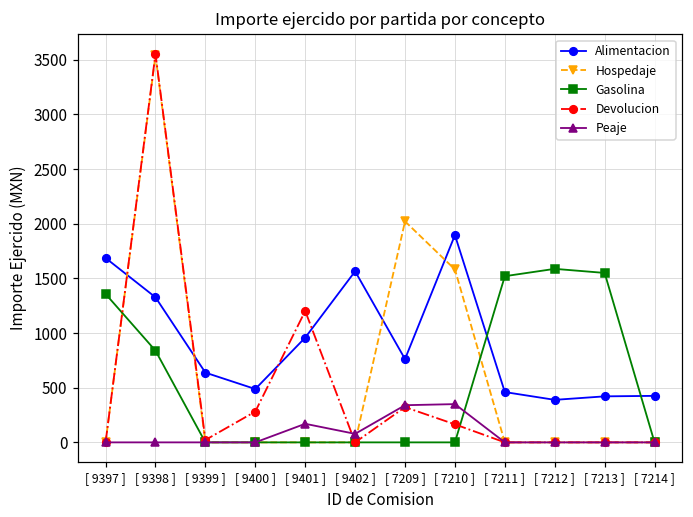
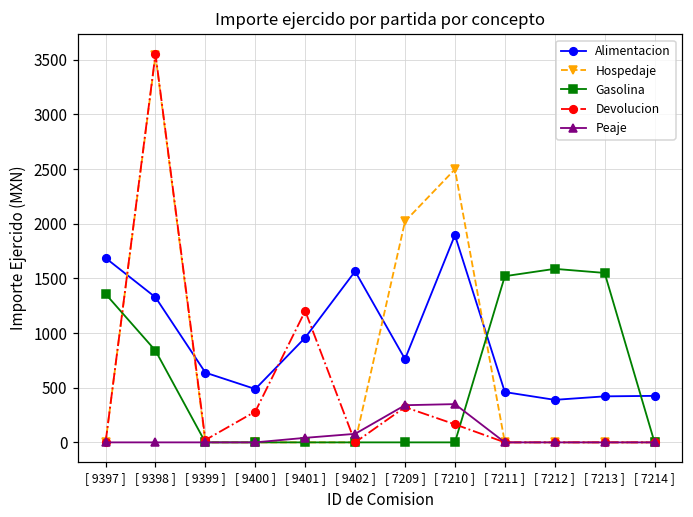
  {
    "Alimentacion": {
      "[ 9397 ]": 1700,
      "[ 9398 ]": 1300,
      "[ 9399 ]": 600,
      "[ 9400 ]": 500,
      "[ 9401 ]": 1000,
      "[ 9402 ]": 1600,
      "[ 7209 ]": 800,
      "[ 7210 ]": 1900,
      "[ 7211 ]": 500,
      "[ 7212 ]": 400,
      "[ 7213 ]": 400,
      "[ 7214 ]": 400
    },
    "Hospedaje": {
      "[ 7209 ]": 2000,
-     "[ 7210 ]": 1600
+     "[ 7210 ]": 2500
    },
    "Gasolina": {
      "[ 9397 ]": 1400,
      "[ 9398 ]": 800,
      "[ 7209 ]": 0,
      "[ 7210 ]": 0,
      "[ 7211 ]": 1500,
      "[ 7212 ]": 1600,
      "[ 7213 ]": 1600
    },
    "Devolucion": {
      "[ 9400 ]": 300,
      "[ 9401 ]": 1200,
      "[ 7210 ]": 200
    },
    "Peaje": {
      "[ 9398 ]": 0,
-     "[ 9401 ]": 200,
+     "[ 9401 ]": 0,
      "[ 9402 ]": 100,
      "[ 7210 ]": 300
    }
  }
